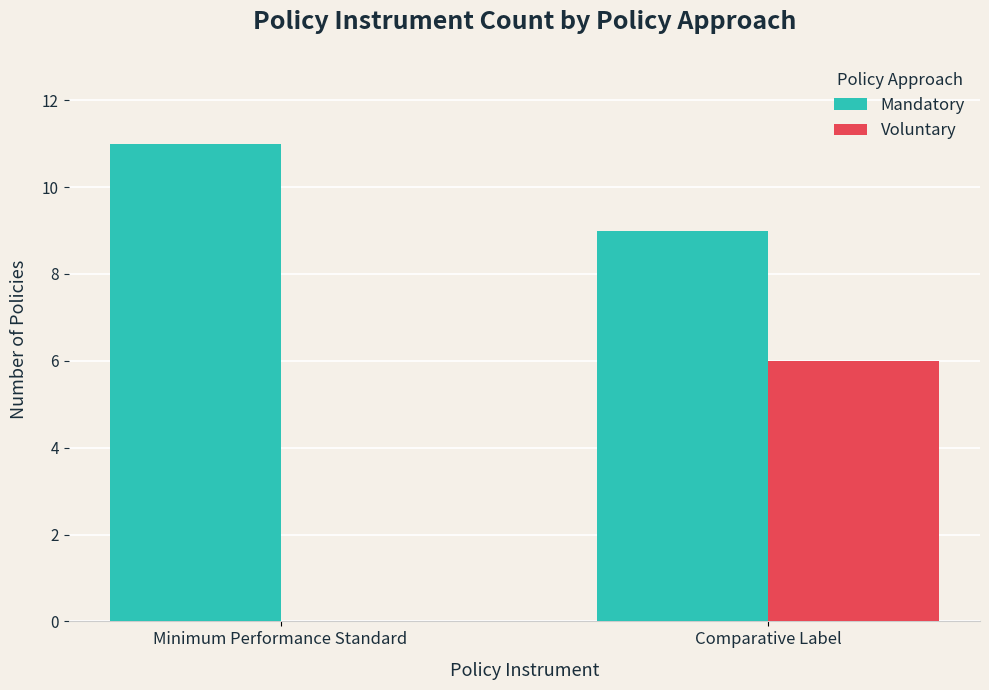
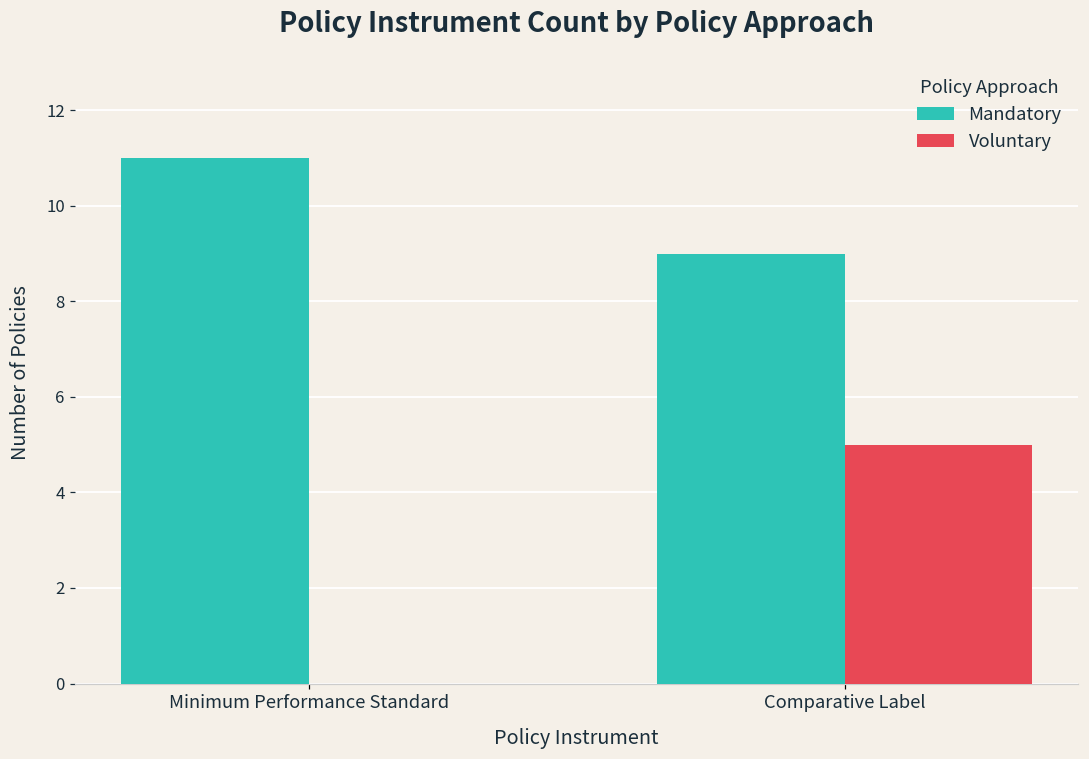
  {
    "Mandatory": {
      "Minimum Performance Standard": 11,
      "Comparative Label": 9
    },
    "Voluntary": {
      "Minimum Performance Standard": 0,
-     "Comparative Label": 6
+     "Comparative Label": 5
    }
  }
